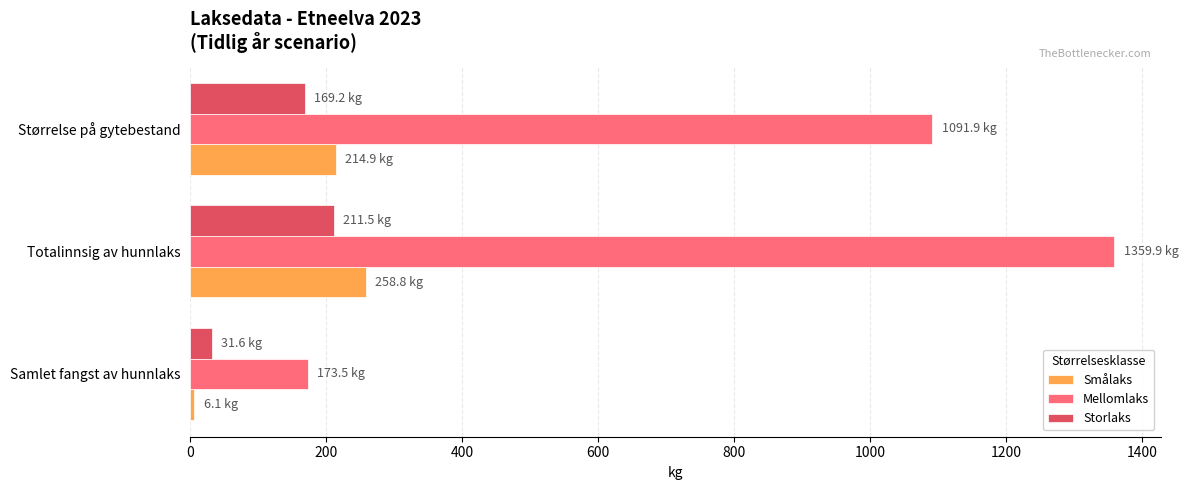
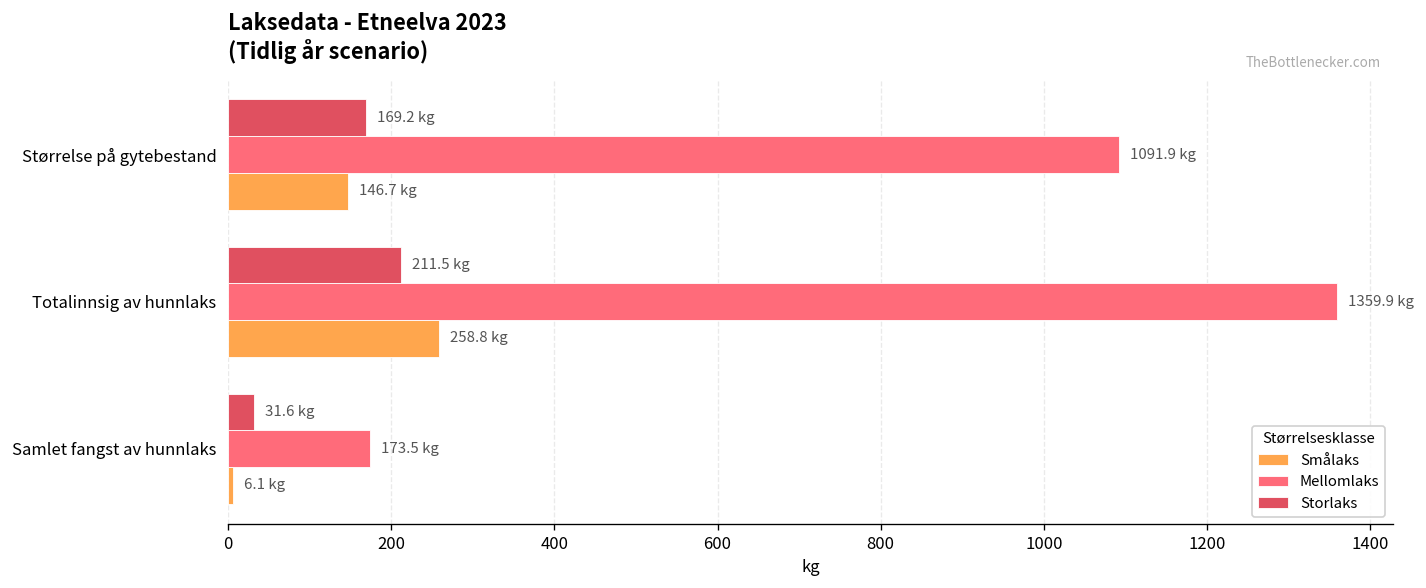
  {
    "Smålaks": {
-     "Størrelse på gytebestand": 214.9,
+     "Størrelse på gytebestand": 146.7,
      "Totalinnsig av hunnlaks": 258.8,
      "Samlet fangst av hunnlaks": 6.1
    }
  }
